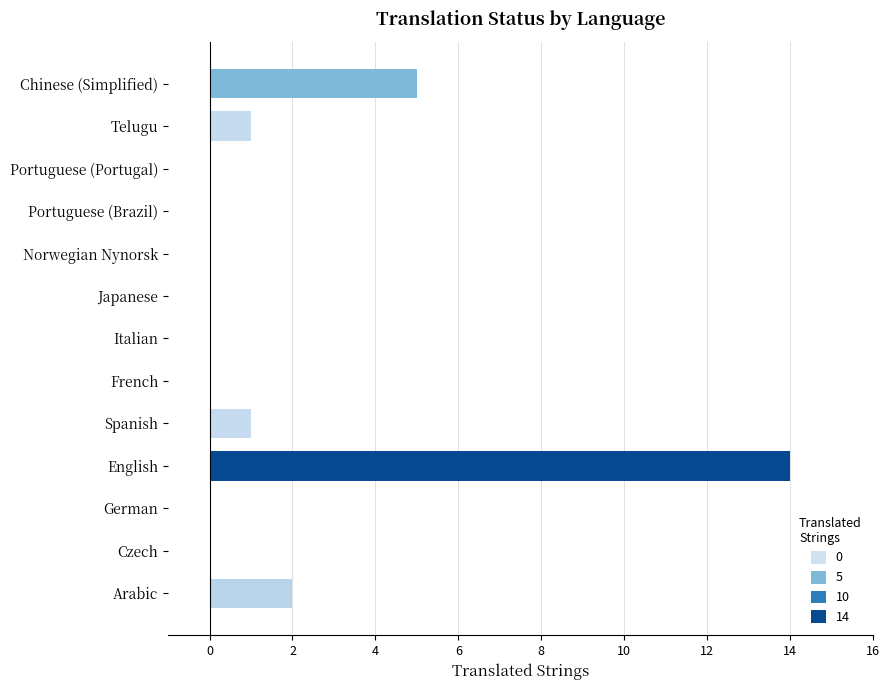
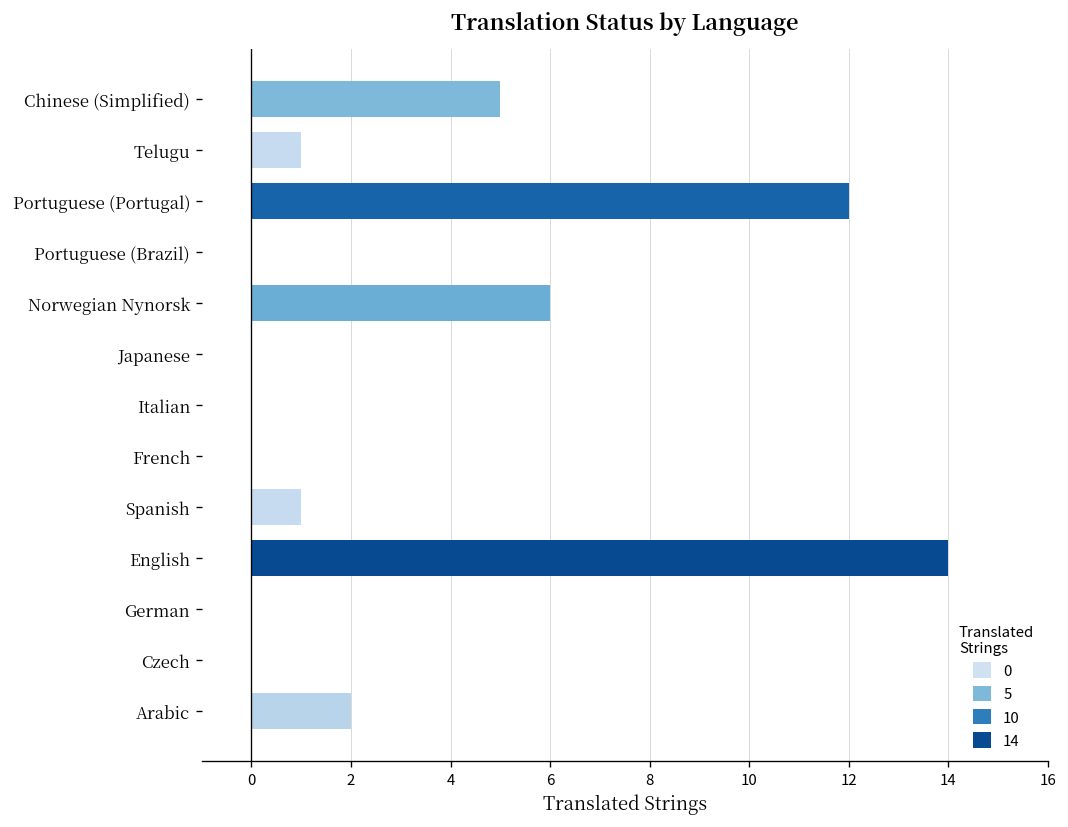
  {
    "Chinese (Simplified)": 5,
    "Telugu": 1,
-   "Portuguese (Portugal)": 0,
+   "Portuguese (Portugal)": 12,
    "Portuguese (Brazil)": 0,
-   "Norwegian Nynorsk": 0,
+   "Norwegian Nynorsk": 6,
    "Japanese": 0,
    "Italian": 0,
    "French": 0,
    "Spanish": 1,
    "English": 14,
    "German": 0,
    "Czech": 0,
    "Arabic": 2
  }
